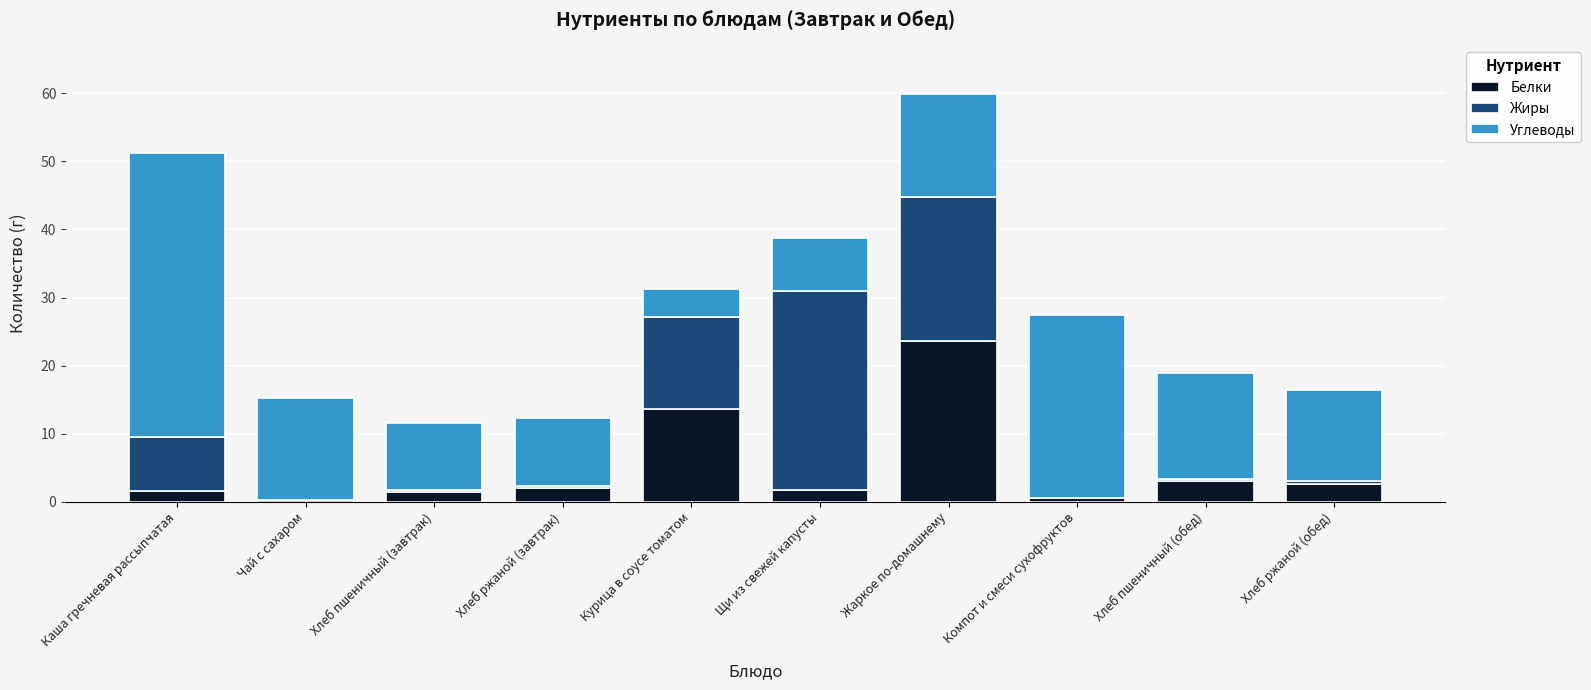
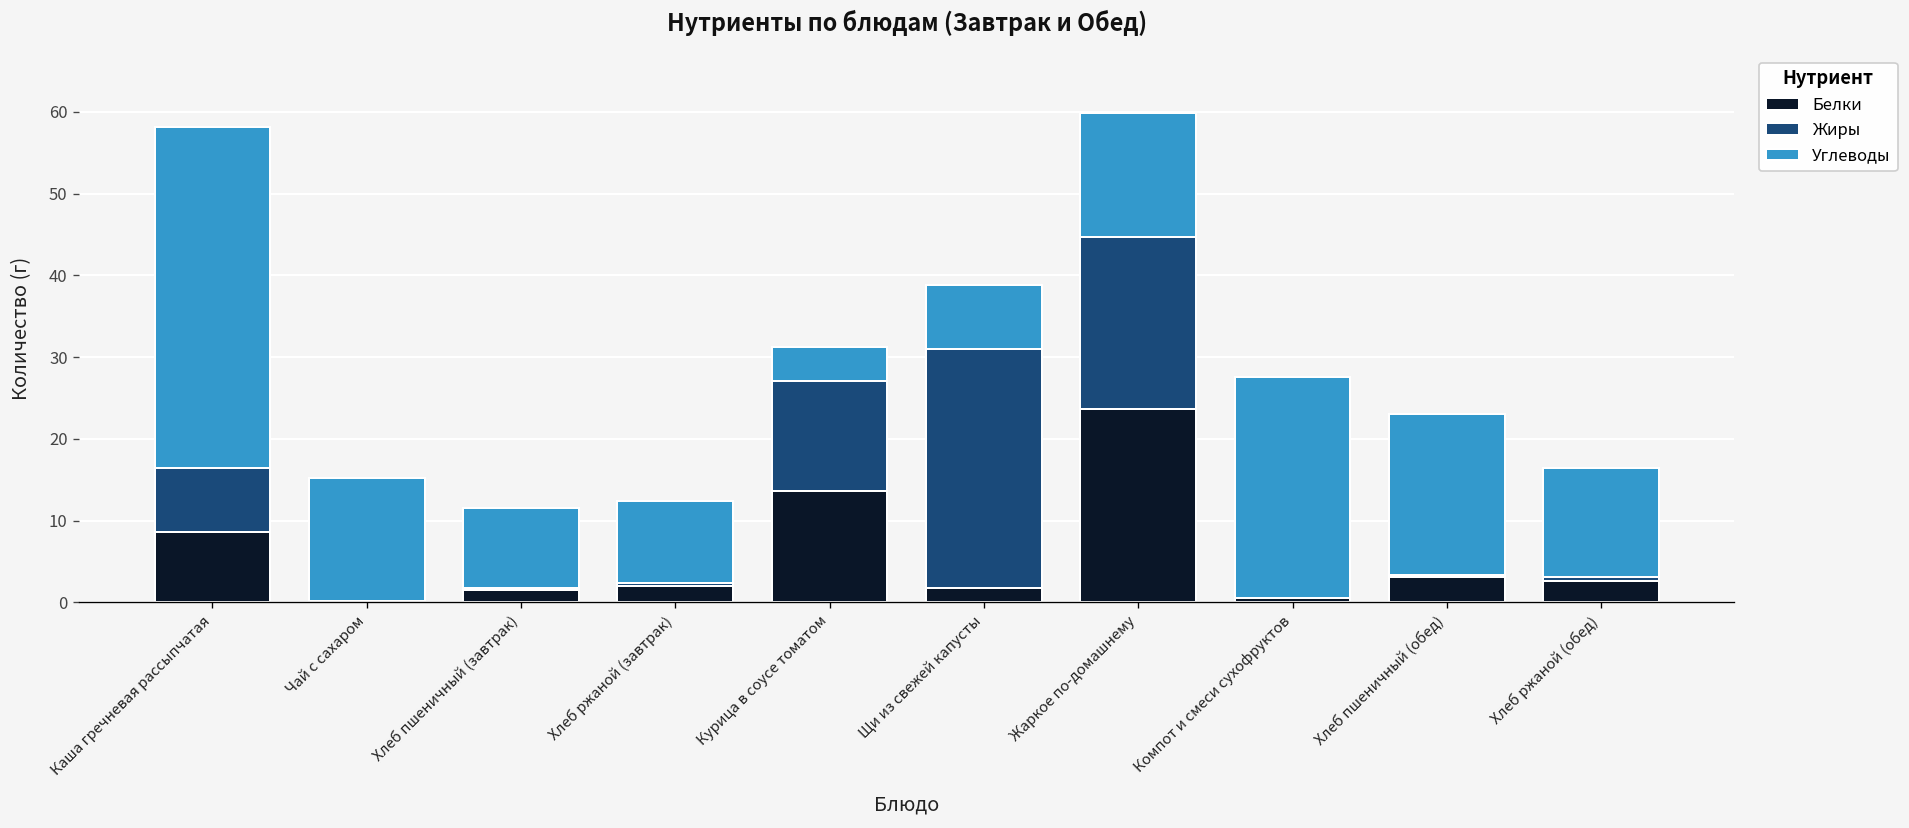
  {
    "Белки": {
-     "Каша гречневая рассыпчатая": 2,
+     "Каша гречневая рассыпчатая": 9,
      "Хлеб пшеничный (завтрак)": 2,
      "Хлеб ржаной (завтрак)": 2,
      "Курица в соусе томатом": 14,
      "Щи из свежей капусты": 2,
      "Жаркое по-домашнему": 24,
      "Компот и смеси сухофруктов": 1,
      "Хлеб пшеничный (обед)": 3,
      "Хлеб ржаной (обед)": 3
    },
    "Жиры": {
      "Каша гречневая рассыпчатая": 8,
      "Чай с сахаром": 0,
      "Курица в соусе томатом": 14,
      "Щи из свежей капусты": 29,
      "Жаркое по-домашнему": 21,
      "Компот и смеси сухофруктов": 0,
      "Хлеб ржаной (обед)": 0
    },
    "Углеводы": {
      "Каша гречневая рассыпчатая": 42,
      "Чай с сахаром": 15,
      "Хлеб пшеничный (завтрак)": 10,
      "Хлеб ржаной (завтрак)": 10,
      "Курица в соусе томатом": 4,
      "Щи из свежей капусты": 8,
      "Жаркое по-домашнему": 15,
      "Компот и смеси сухофруктов": 27,
-     "Хлеб пшеничный (обед)": 16,
+     "Хлеб пшеничный (обед)": 20,
      "Хлеб ржаной (обед)": 13
    }
  }
